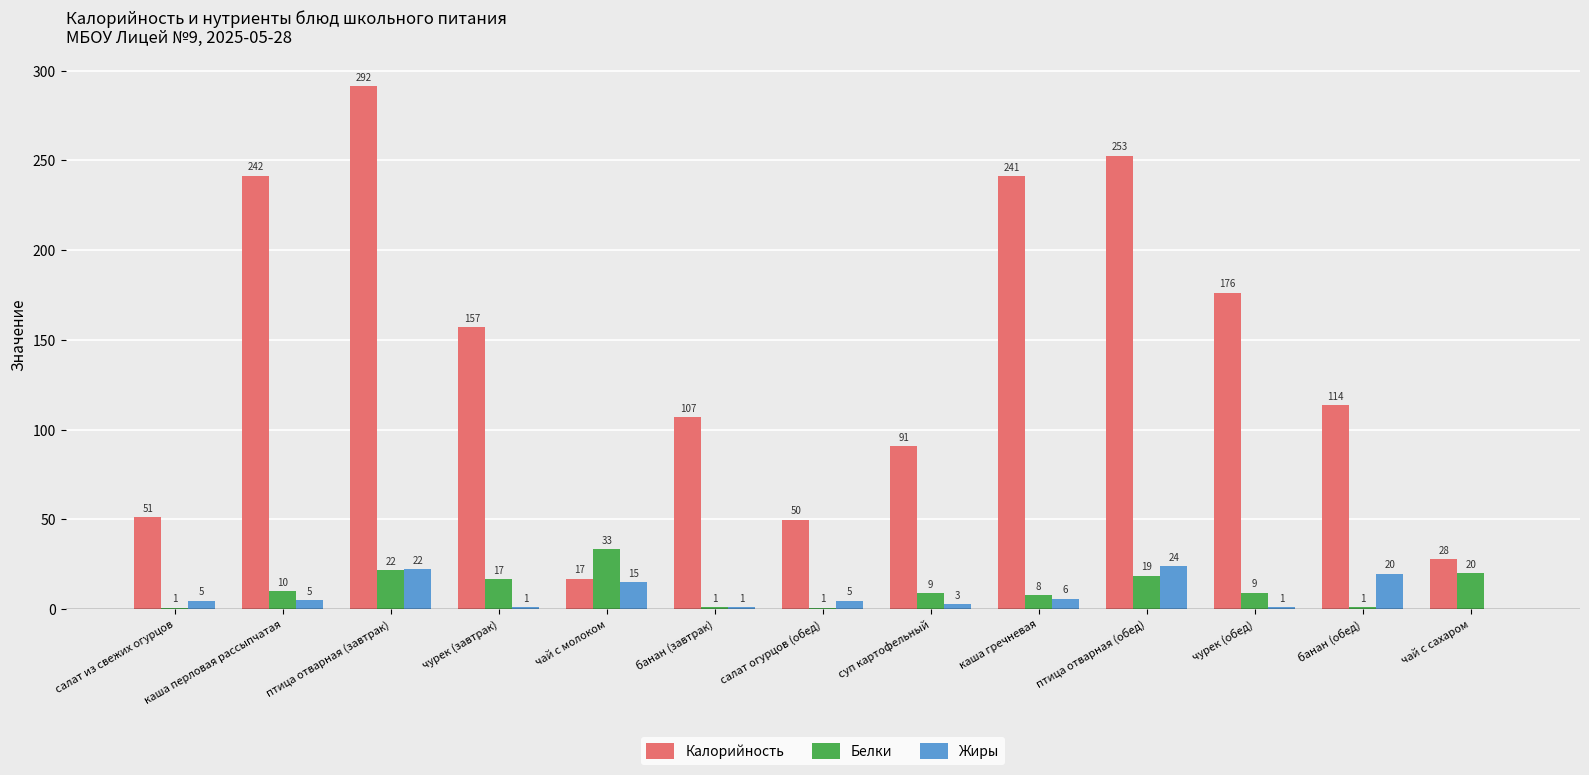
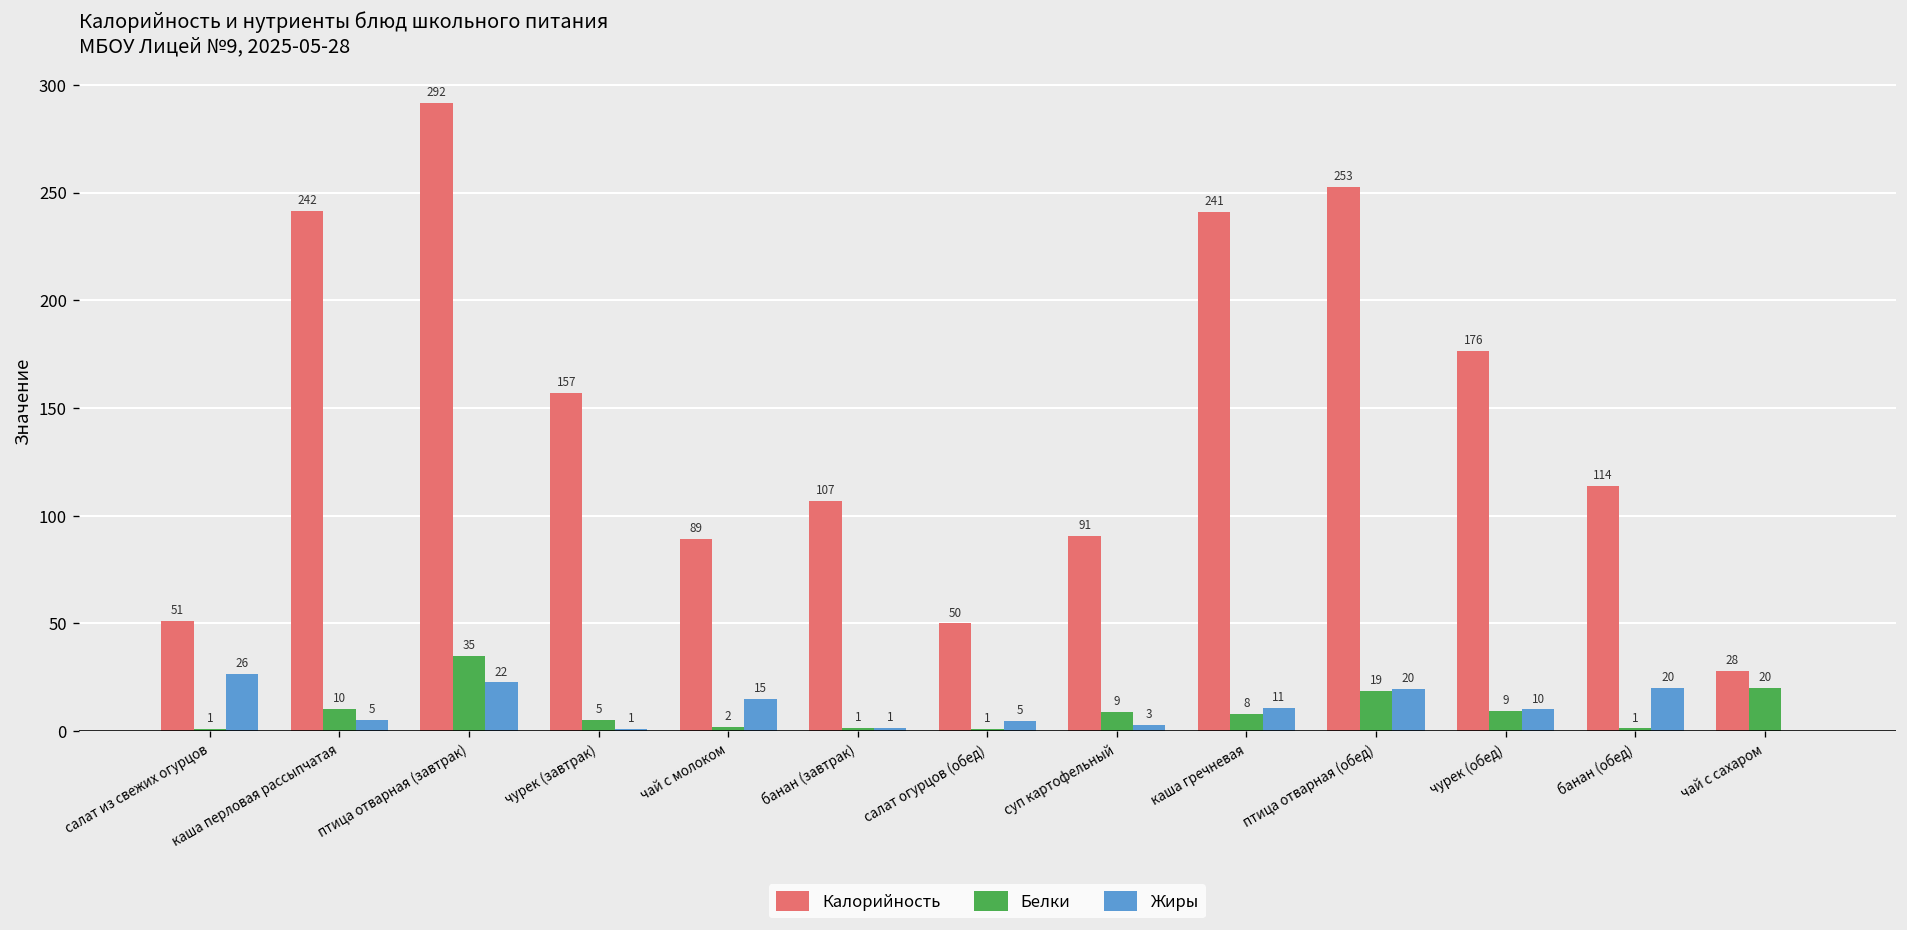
  {
    "Калорийность": {
      "салат из свежих огурцов": 51,
      "каша перловая рассыпчатая": 242,
      "птица отварная (завтрак)": 292,
      "чурек (завтрак)": 157,
-     "чай с молоком": 17,
+     "чай с молоком": 89,
      "банан (завтрак)": 107,
      "салат огурцов (обед)": 50,
      "суп картофельный": 91,
      "каша гречневая": 241,
      "птица отварная (обед)": 253,
      "чурек (обед)": 176,
      "банан (обед)": 114,
      "чай с сахаром": 28
    },
    "Белки": {
      "салат из свежих огурцов": 1,
      "каша перловая рассыпчатая": 10,
-     "птица отварная (завтрак)": 22,
-     "чурек (завтрак)": 17,
-     "чай с молоком": 33,
+     "птица отварная (завтрак)": 35,
+     "чурек (завтрак)": 5,
+     "чай с молоком": 2,
      "банан (завтрак)": 1,
      "салат огурцов (обед)": 1,
      "суп картофельный": 9,
      "каша гречневая": 8,
      "птица отварная (обед)": 19,
      "чурек (обед)": 9,
      "банан (обед)": 1,
      "чай с сахаром": 20
    },
    "Жиры": {
-     "салат из свежих огурцов": 5,
+     "салат из свежих огурцов": 26,
      "каша перловая рассыпчатая": 5,
      "птица отварная (завтрак)": 22,
      "чурек (завтрак)": 1,
      "чай с молоком": 15,
      "банан (завтрак)": 1,
      "салат огурцов (обед)": 5,
      "суп картофельный": 3,
-     "каша гречневая": 6,
-     "птица отварная (обед)": 24,
-     "чурек (обед)": 1,
+     "каша гречневая": 11,
+     "птица отварная (обед)": 20,
+     "чурек (обед)": 10,
      "банан (обед)": 20
    }
  }
